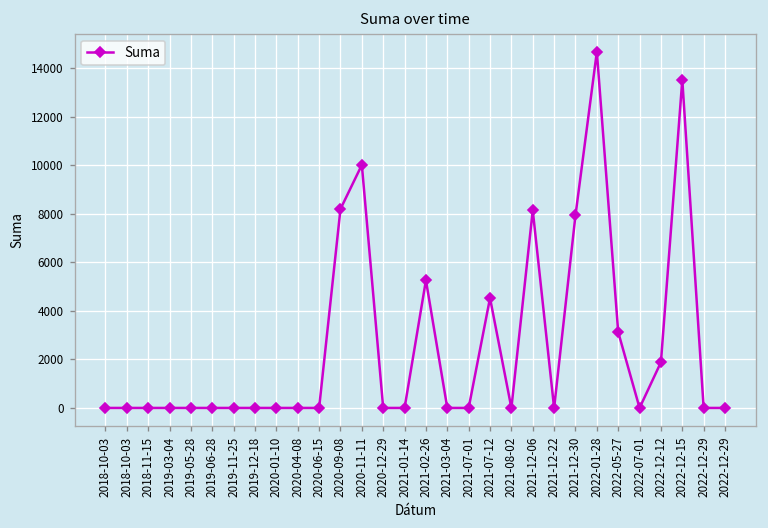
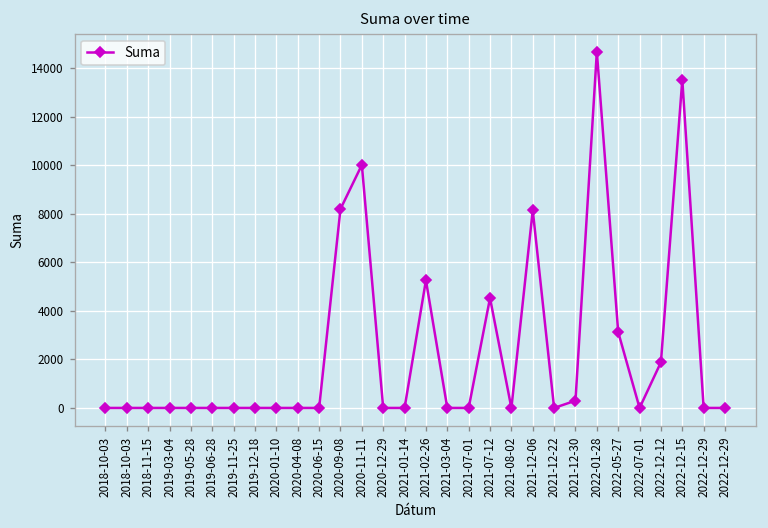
  {
    "2018-11-15": 0,
    "2019-03-04": 0,
    "2019-05-28": 0,
    "2019-06-28": 0,
    "2019-11-25": 0,
    "2019-12-18": 0,
    "2020-01-10": 0,
    "2020-04-08": 0,
    "2020-06-15": 0,
    "2020-09-08": 8200,
    "2020-11-11": 10000,
    "2020-12-29": 0,
    "2021-01-14": 0,
    "2021-02-26": 5300,
    "2021-03-04": 0,
    "2021-07-01": 0,
    "2021-07-12": 4500,
    "2021-08-02": 0,
    "2021-12-06": 8100,
    "2021-12-22": 0,
-   "2021-12-30": 7900,
+   "2021-12-30": 300,
    "2022-01-28": 14700,
    "2022-05-27": 3100,
    "2022-07-01": 0,
    "2022-12-12": 1900,
    "2022-12-15": 13500
  }
